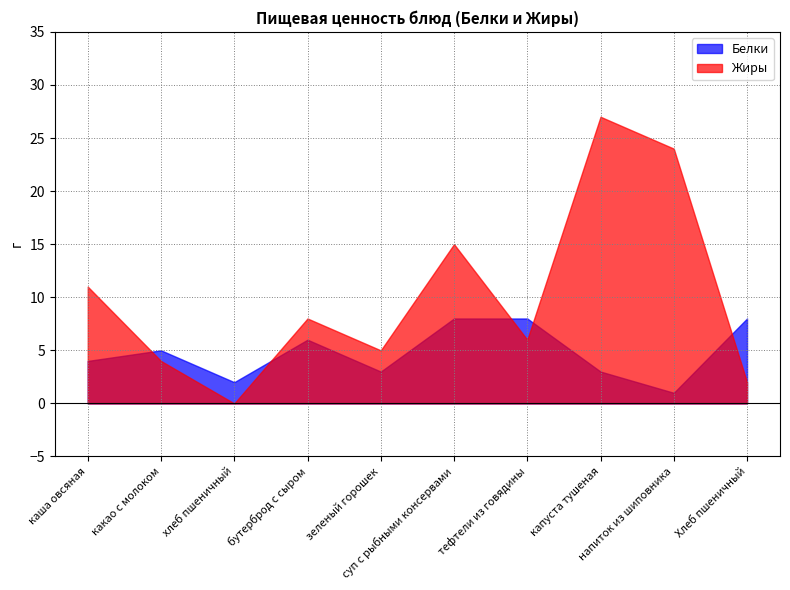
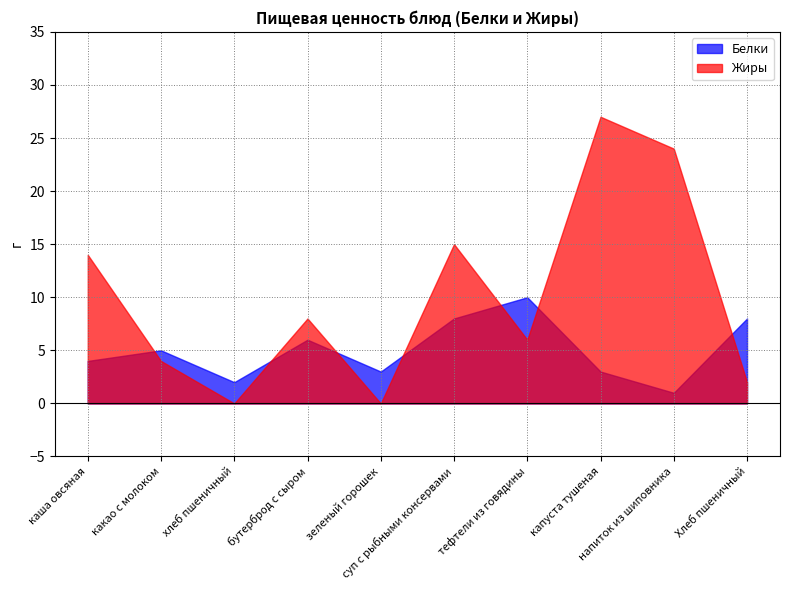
  {
    "Белки": {
      "каша овсяная": 4,
      "какао с молоком": 5,
      "хлеб пшеничный": 2,
      "бутерброд с сыром": 6,
      "зеленый горошек": 3,
      "суп с рыбными консервами": 8,
-     "тефтели из говядины": 8,
+     "тефтели из говядины": 10,
      "капуста тушеная": 3,
      "напиток из шиповника": 1,
      "Хлеб пшеничный": 8
    },
    "Жиры": {
-     "каша овсяная": 11,
+     "каша овсяная": 14,
      "какао с молоком": 4,
      "хлеб пшеничный": 0,
      "бутерброд с сыром": 8,
-     "зеленый горошек": 5,
+     "зеленый горошек": 0,
      "суп с рыбными консервами": 15,
      "тефтели из говядины": 6,
      "капуста тушеная": 27,
      "напиток из шиповника": 24,
      "Хлеб пшеничный": 2
    }
  }
